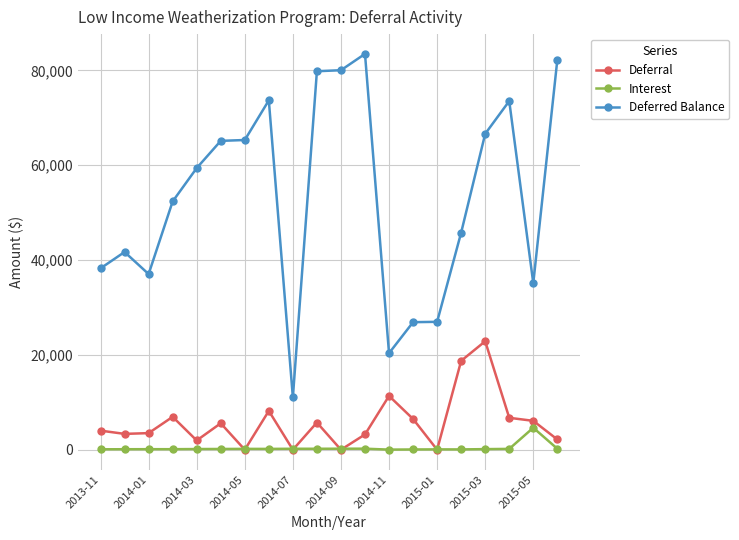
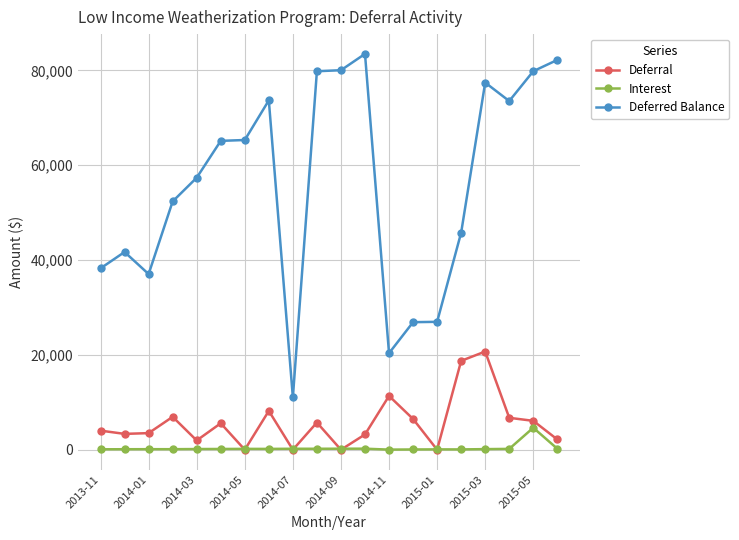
  {
    "Deferral": {
      "2013-11": "4,000",
      "2014-01": "4,000",
      "2014-03": "2,000",
      "2014-11": "11,000",
-     "2015-03": "23,000",
+     "2015-03": "21,000",
      "2015-05": "6,000"
    },
    "Interest": {
      "2013-11": "0",
      "2014-01": "0",
      "2014-03": "0",
      "2014-11": "0",
      "2015-03": "0",
      "2015-05": "5,000"
    },
    "Deferred Balance": {
      "2013-11": "38,000",
      "2014-01": "37,000",
-     "2014-03": "59,000",
+     "2014-03": "57,000",
      "2014-05": "65,000",
      "2014-07": "11,000",
      "2014-09": "80,000",
      "2014-11": "20,000",
      "2015-01": "27,000",
-     "2015-03": "67,000",
-     "2015-05": "35,000"
+     "2015-03": "77,000",
+     "2015-05": "80,000"
    }
  }
